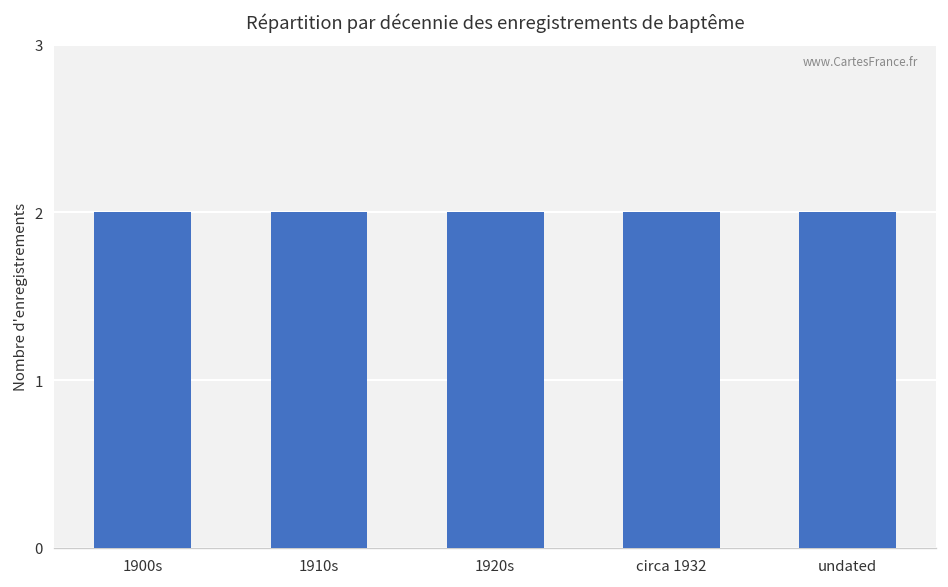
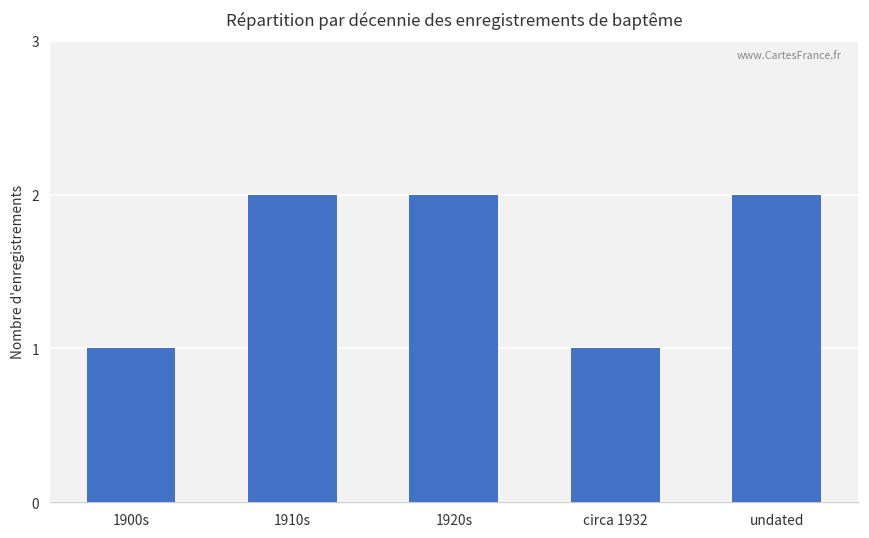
  {
-   "1900s": 2,
+   "1900s": 1,
    "1910s": 2,
    "1920s": 2,
-   "circa 1932": 2,
+   "circa 1932": 1,
    "undated": 2
  }
